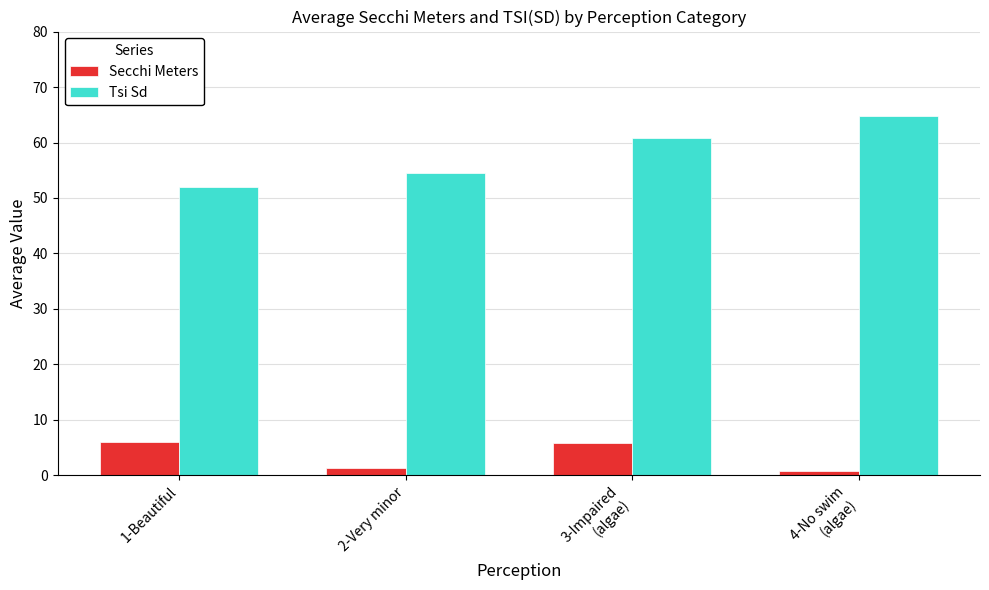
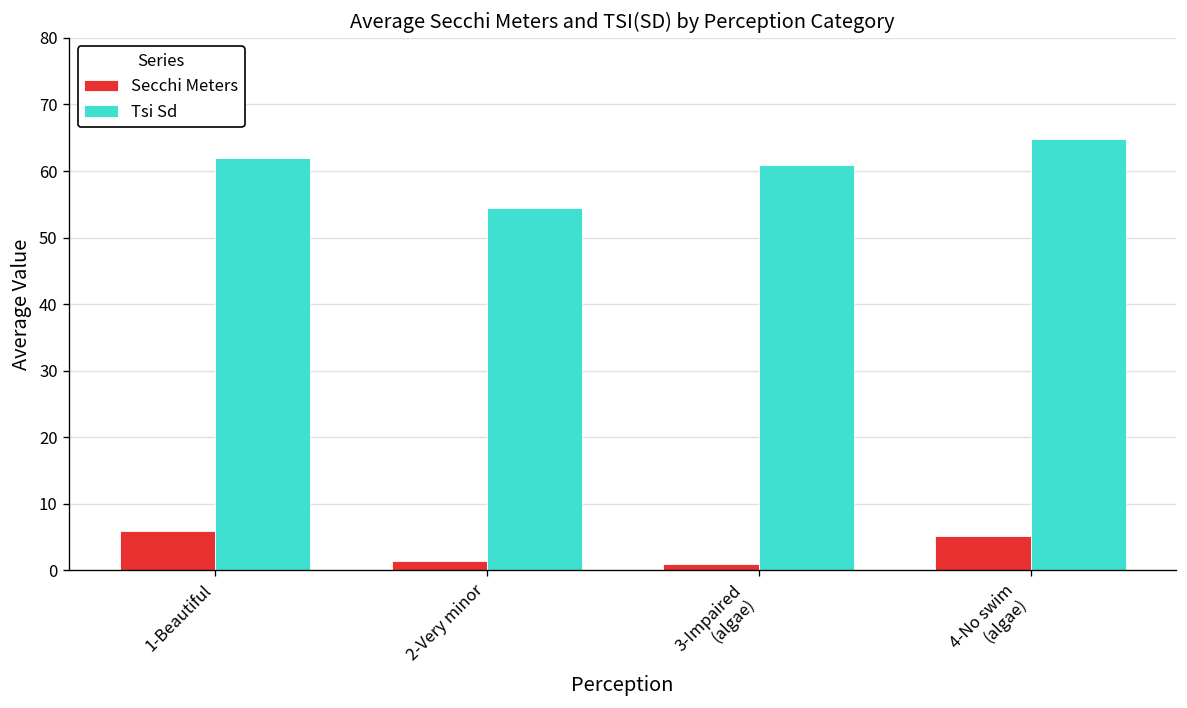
  {
    "Secchi Meters": {
      "1-Beautiful": 6,
      "2-Very minor": 1,
-     "3-Impaired (algae)": 6,
-     "4-No swim (algae)": 1
+     "3-Impaired (algae)": 1,
+     "4-No swim (algae)": 5
    },
    "Tsi Sd": {
-     "1-Beautiful": 52,
+     "1-Beautiful": 62,
      "2-Very minor": 55,
      "3-Impaired (algae)": 61,
      "4-No swim (algae)": 65
    }
  }
